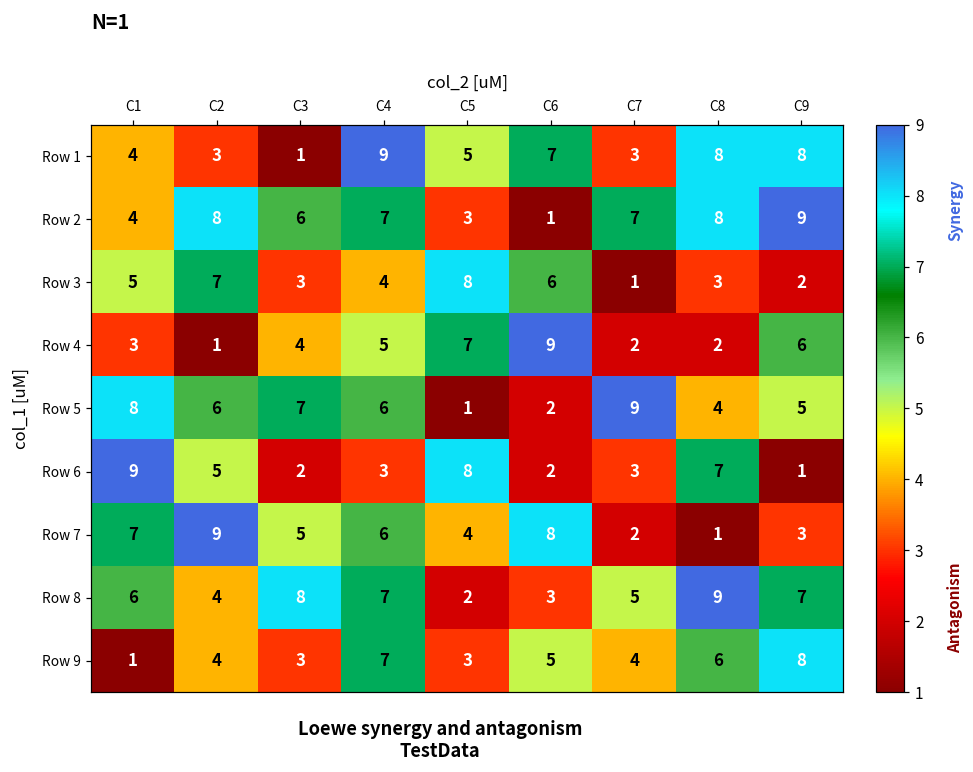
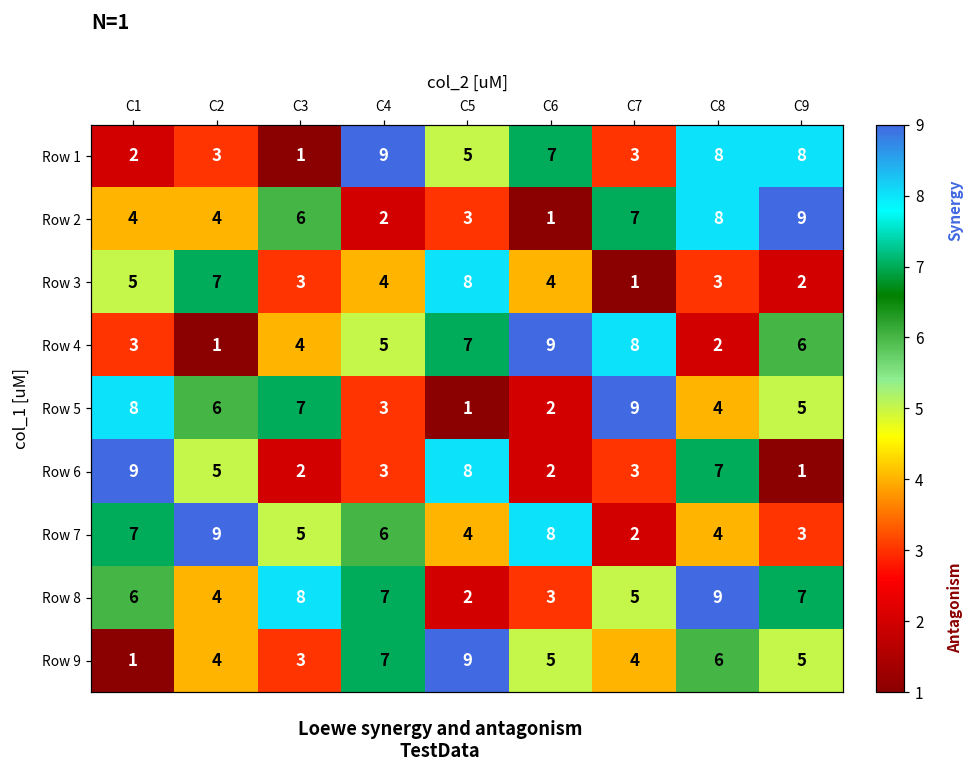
  {
    "Row 1": {
-     "C1": 4,
+     "C1": 2,
      "C2": 3,
      "C3": 1,
      "C4": 9,
      "C5": 5,
      "C6": 7,
      "C7": 3,
      "C8": 8,
      "C9": 8
    },
    "Row 2": {
      "C1": 4,
-     "C2": 8,
+     "C2": 4,
      "C3": 6,
-     "C4": 7,
+     "C4": 2,
      "C5": 3,
      "C6": 1,
      "C7": 7,
      "C8": 8,
      "C9": 9
    },
    "Row 3": {
      "C1": 5,
      "C2": 7,
      "C3": 3,
      "C4": 4,
      "C5": 8,
-     "C6": 6,
+     "C6": 4,
      "C7": 1,
      "C8": 3,
      "C9": 2
    },
    "Row 4": {
      "C1": 3,
      "C2": 1,
      "C3": 4,
      "C4": 5,
      "C5": 7,
      "C6": 9,
-     "C7": 2,
+     "C7": 8,
      "C8": 2,
      "C9": 6
    },
    "Row 5": {
      "C1": 8,
      "C2": 6,
      "C3": 7,
-     "C4": 6,
+     "C4": 3,
      "C5": 1,
      "C6": 2,
      "C7": 9,
      "C8": 4,
      "C9": 5
    },
    "Row 6": {
      "C1": 9,
      "C2": 5,
      "C3": 2,
      "C4": 3,
      "C5": 8,
      "C6": 2,
      "C7": 3,
      "C8": 7,
      "C9": 1
    },
    "Row 7": {
      "C1": 7,
      "C2": 9,
      "C3": 5,
      "C4": 6,
      "C5": 4,
      "C6": 8,
      "C7": 2,
-     "C8": 1,
+     "C8": 4,
      "C9": 3
    },
    "Row 8": {
      "C1": 6,
      "C2": 4,
      "C3": 8,
      "C4": 7,
      "C5": 2,
      "C6": 3,
      "C7": 5,
      "C8": 9,
      "C9": 7
    },
    "Row 9": {
      "C1": 1,
      "C2": 4,
      "C3": 3,
      "C4": 7,
-     "C5": 3,
+     "C5": 9,
      "C6": 5,
      "C7": 4,
      "C8": 6,
-     "C9": 8
+     "C9": 5
    }
  }
